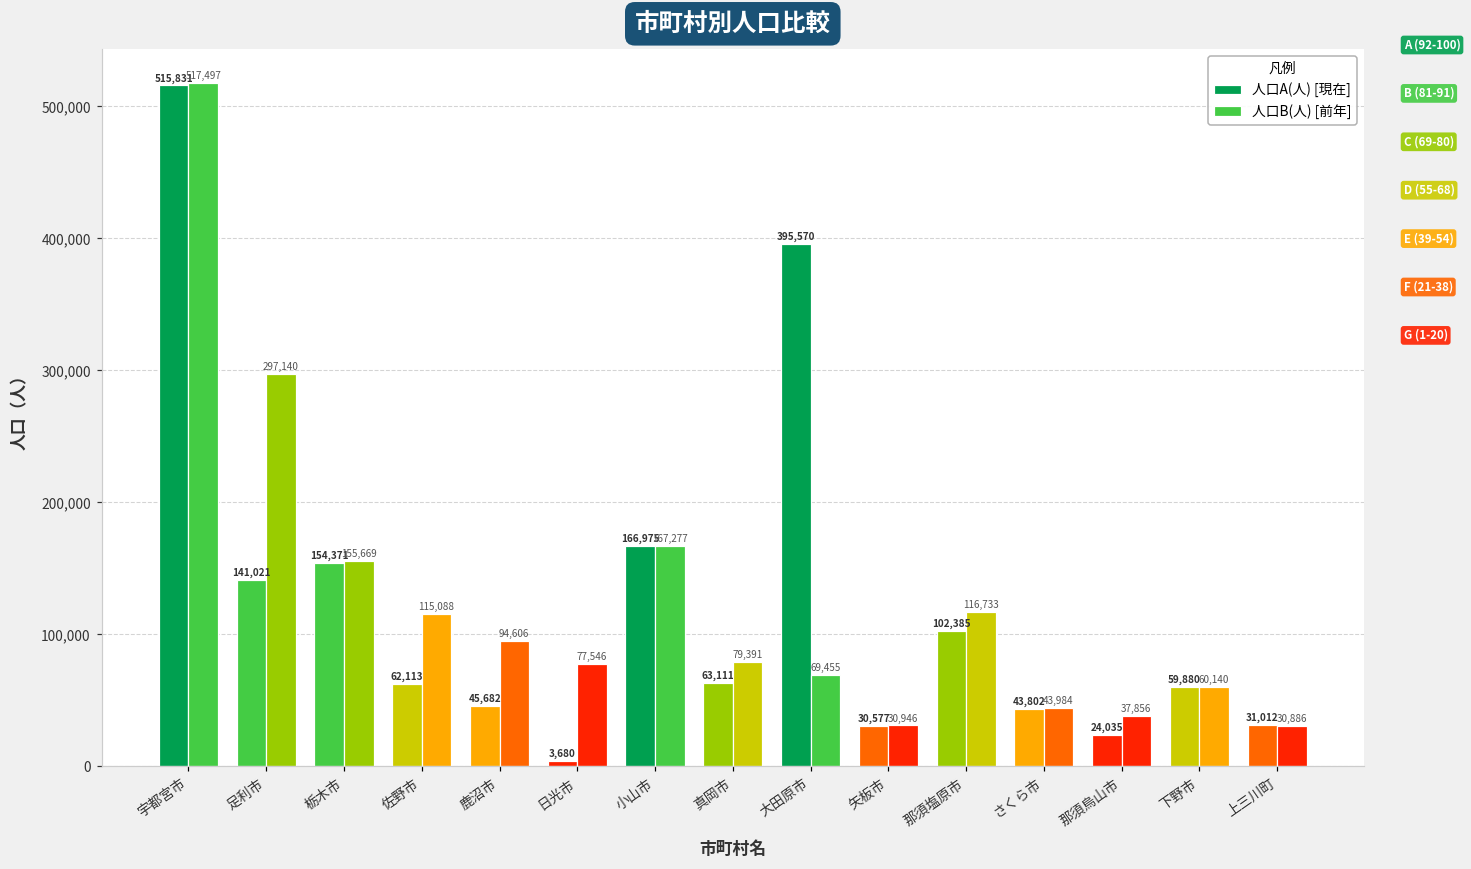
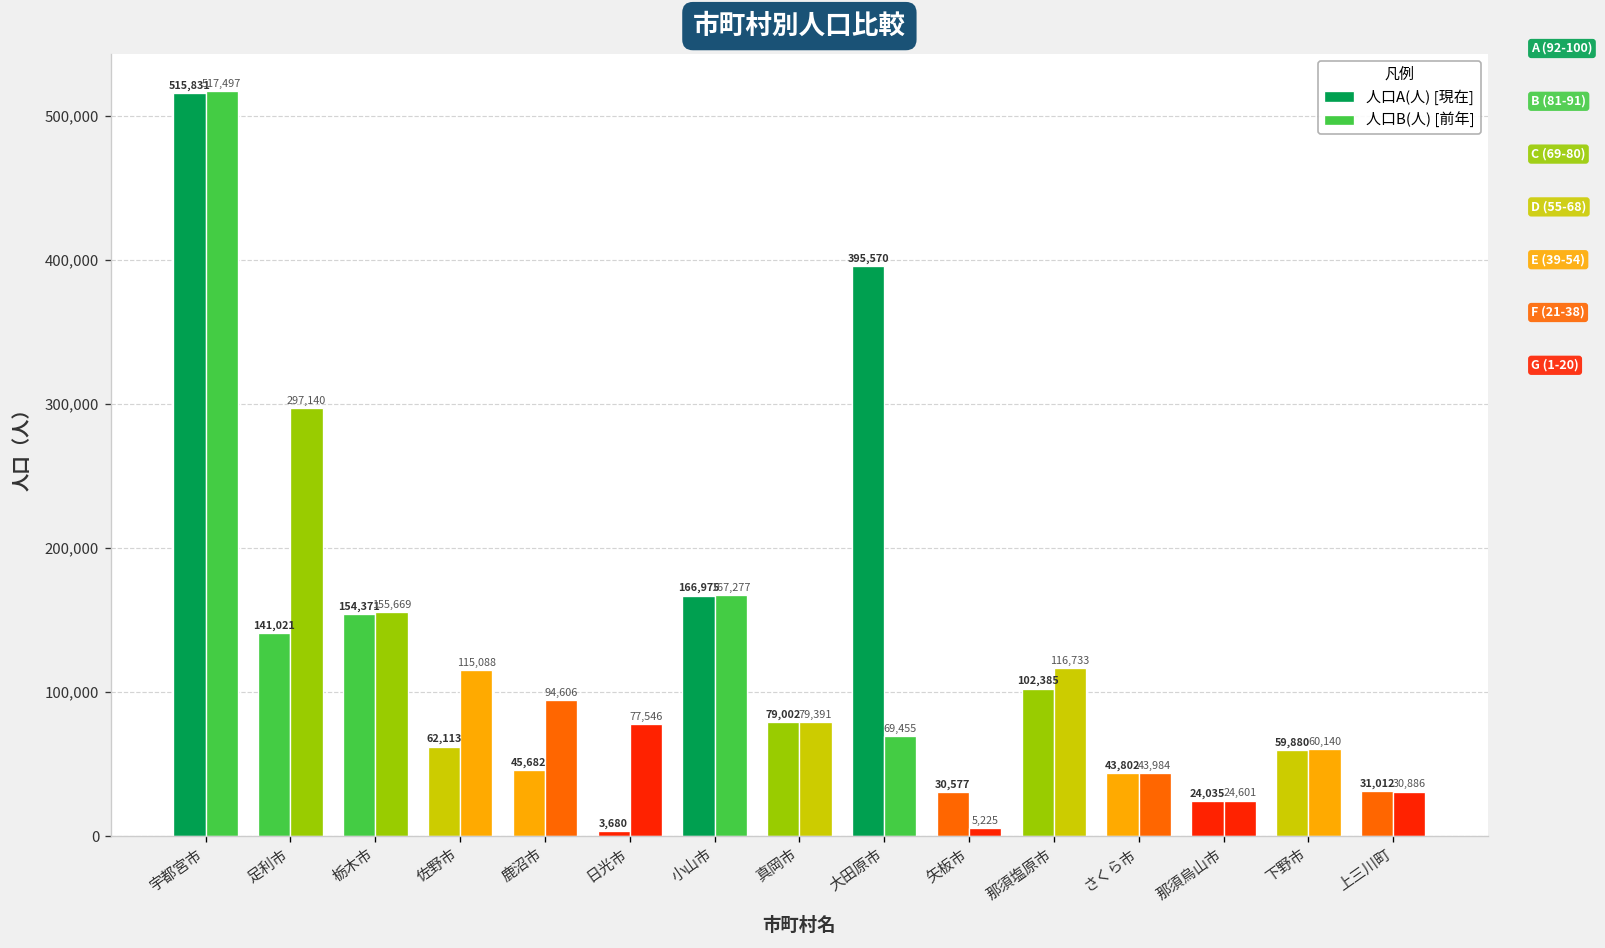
  {
    "人口A(人) [現在]": {
      "足利市": "141,021",
      "佐野市": "62,113",
      "鹿沼市": "45,682",
      "日光市": "3,680",
-     "真岡市": "63,111",
+     "真岡市": "79,002",
      "大田原市": "395,570",
      "矢板市": "30,577",
      "那須塩原市": "102,385",
      "さくら市": "43,802",
      "那須烏山市": "24,035",
      "下野市": "59,880",
      "上三川町": "31,012"
    },
    "人口B(人) [前年]": {
      "足利市": "297,140",
      "佐野市": "115,088",
      "鹿沼市": "94,606",
      "日光市": "77,546",
      "真岡市": "79,391",
      "大田原市": "69,455",
-     "矢板市": "30,946",
+     "矢板市": "5,225",
      "那須塩原市": "116,733",
      "さくら市": "43,984",
-     "那須烏山市": "37,856",
+     "那須烏山市": "24,601",
      "下野市": "60,140",
      "上三川町": "30,886"
    }
  }
